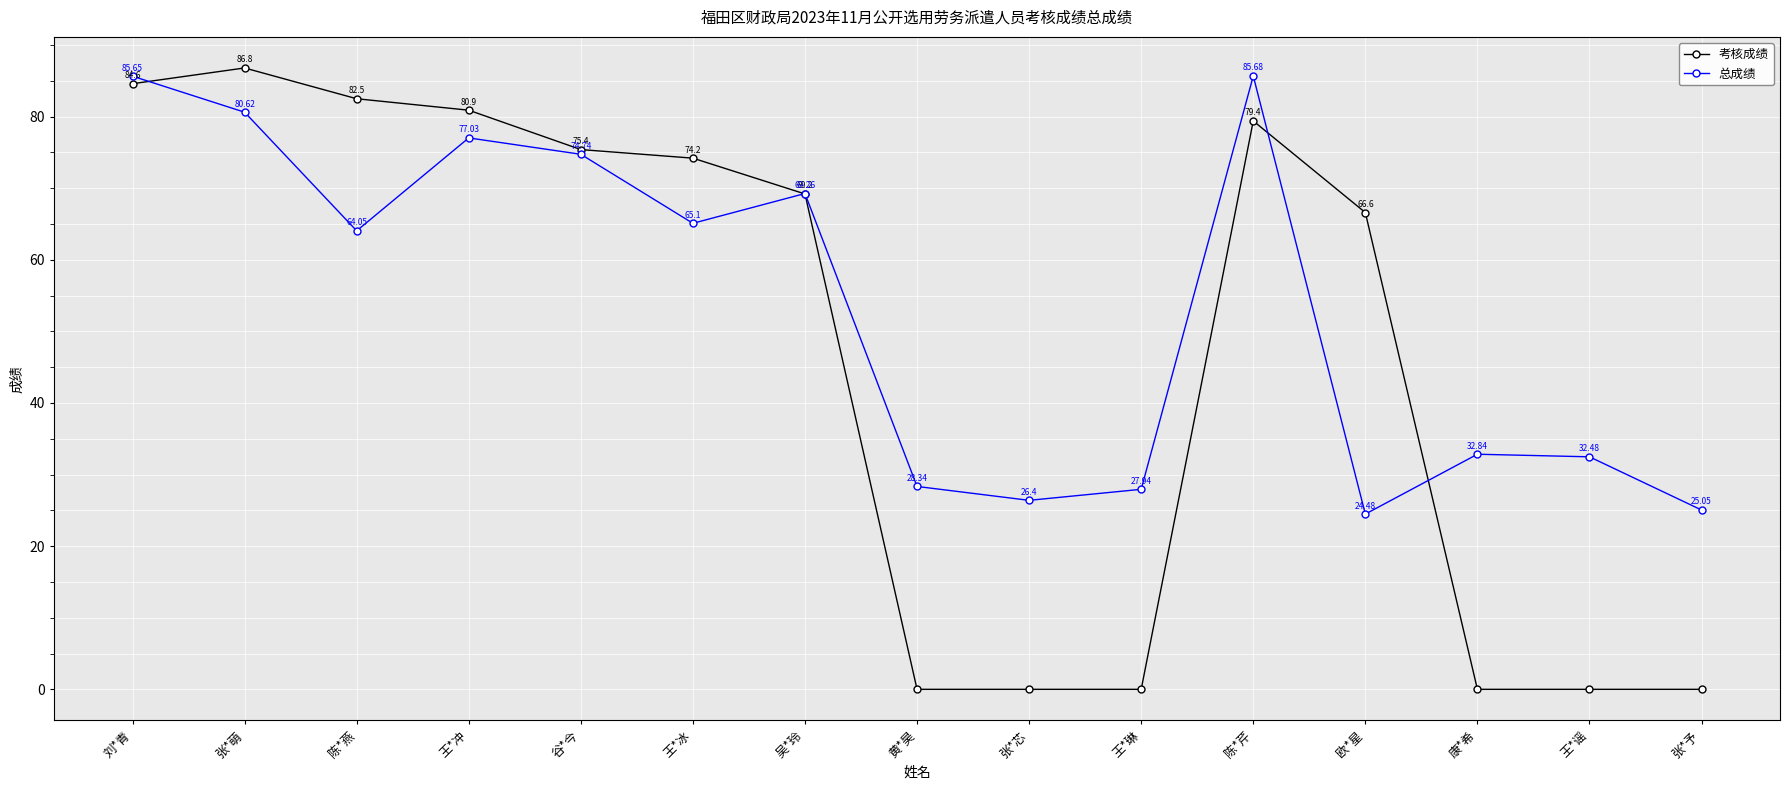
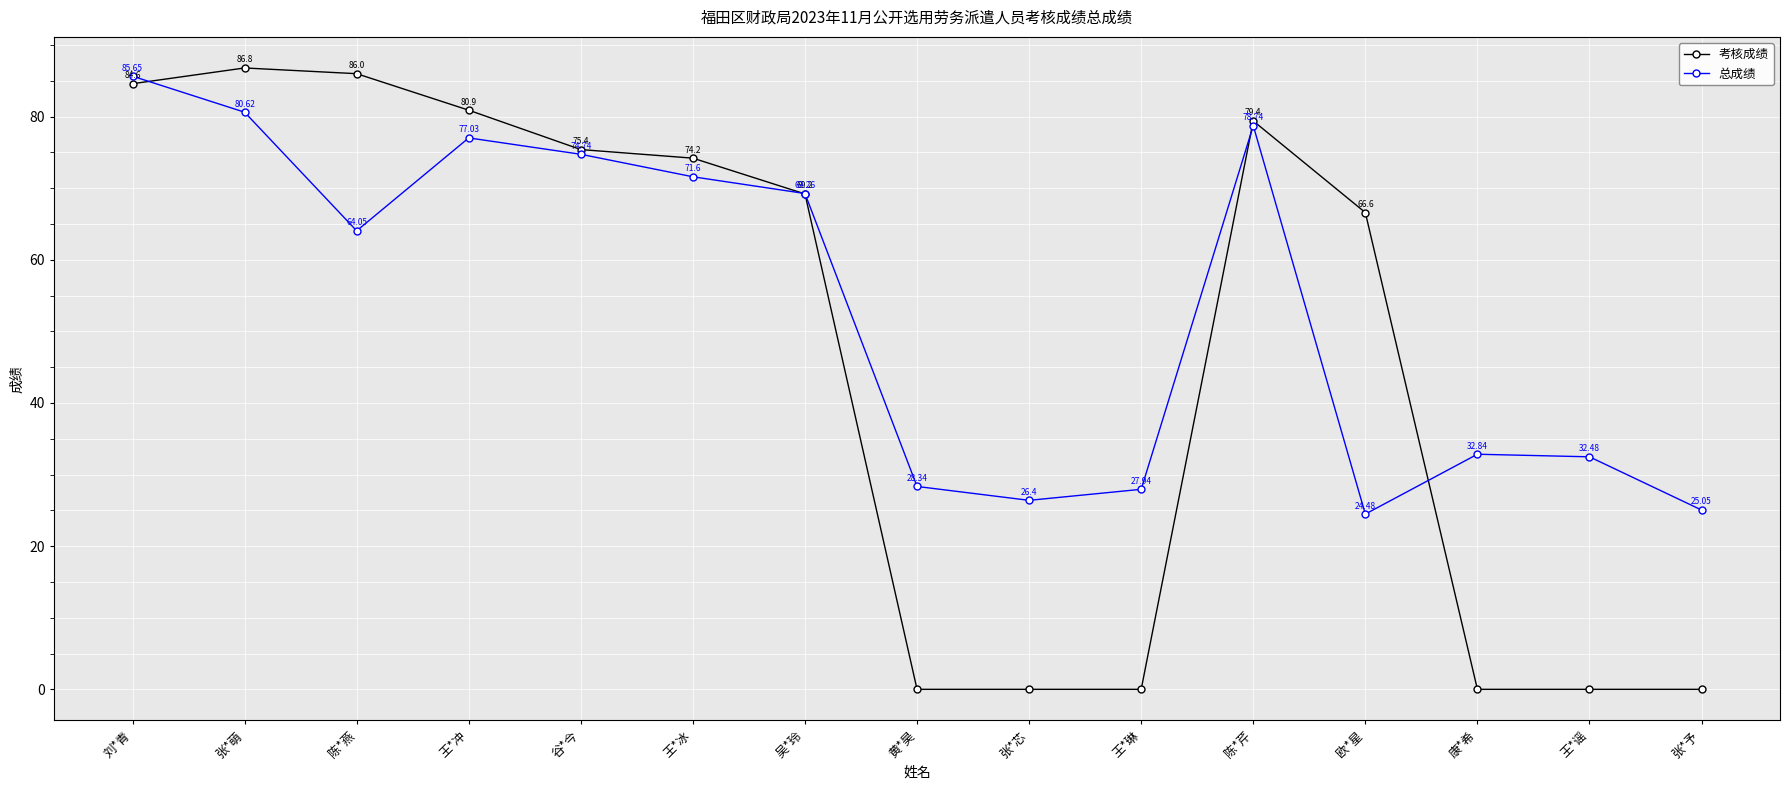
  {
    "考核成绩": {
      "张*萌": 86.8,
-     "陈*燕": 82.5,
+     "陈*燕": 86.0,
      "王*冲": 80.9,
      "王*冰": 74.2,
      "陈*芹": 79.4,
      "欧*星": 66.6
    },
    "总成绩": {
      "刘*青": 85.65,
      "张*萌": 80.62,
      "陈*燕": 64.05,
      "王*冲": 77.03,
-     "王*冰": 65.1,
+     "王*冰": 71.6,
      "黄*昊": 28.34,
      "张*芯": 26.4,
      "王*琳": 27.94,
-     "陈*芹": 85.68,
+     "陈*芹": 78.74,
      "欧*星": 24.48,
      "康*希": 32.84,
      "王*谣": 32.48,
      "张*予": 25.05
    }
  }
